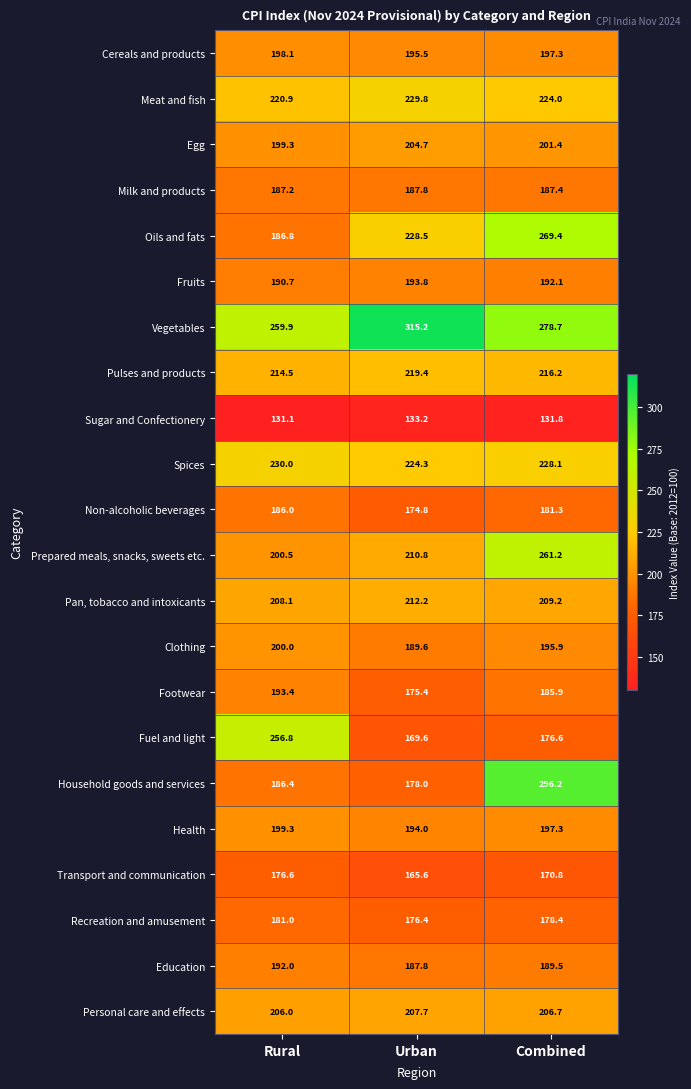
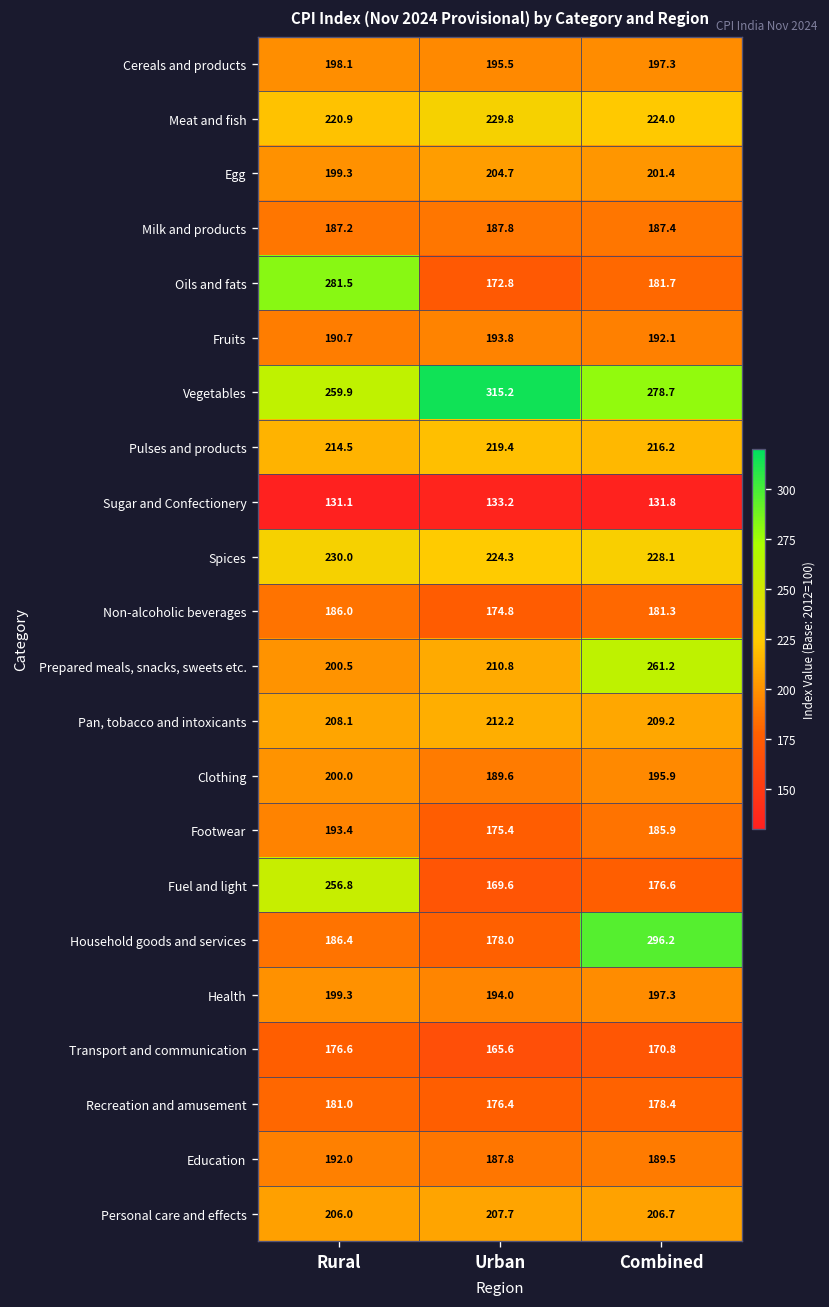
  {
    "Cereals and products": {
      "Rural": 198.1,
      "Urban": 195.5,
      "Combined": 197.3
    },
    "Meat and fish": {
      "Rural": 220.9,
      "Urban": 229.8,
      "Combined": 224.0
    },
    "Egg": {
      "Rural": 199.3,
      "Urban": 204.7,
      "Combined": 201.4
    },
    "Milk and products": {
      "Rural": 187.2,
      "Urban": 187.8,
      "Combined": 187.4
    },
    "Oils and fats": {
-     "Rural": 186.8,
-     "Urban": 228.5,
-     "Combined": 269.4
+     "Rural": 281.5,
+     "Urban": 172.8,
+     "Combined": 181.7
    },
    "Fruits": {
      "Rural": 190.7,
      "Urban": 193.8,
      "Combined": 192.1
    },
    "Vegetables": {
      "Rural": 259.9,
      "Urban": 315.2,
      "Combined": 278.7
    },
    "Pulses and products": {
      "Rural": 214.5,
      "Urban": 219.4,
      "Combined": 216.2
    },
    "Sugar and Confectionery": {
      "Rural": 131.1,
      "Urban": 133.2,
      "Combined": 131.8
    },
    "Spices": {
      "Rural": 230.0,
      "Urban": 224.3,
      "Combined": 228.1
    },
    "Non-alcoholic beverages": {
      "Rural": 186.0,
      "Urban": 174.8,
      "Combined": 181.3
    },
    "Prepared meals, snacks, sweets etc.": {
      "Rural": 200.5,
      "Urban": 210.8,
      "Combined": 261.2
    },
    "Pan, tobacco and intoxicants": {
      "Rural": 208.1,
      "Urban": 212.2,
      "Combined": 209.2
    },
    "Clothing": {
      "Rural": 200.0,
      "Urban": 189.6,
      "Combined": 195.9
    },
    "Footwear": {
      "Rural": 193.4,
      "Urban": 175.4,
      "Combined": 185.9
    },
    "Fuel and light": {
      "Rural": 256.8,
      "Urban": 169.6,
      "Combined": 176.6
    },
    "Household goods and services": {
      "Rural": 186.4,
      "Urban": 178.0,
      "Combined": 296.2
    },
    "Health": {
      "Rural": 199.3,
      "Urban": 194.0,
      "Combined": 197.3
    },
    "Transport and communication": {
      "Rural": 176.6,
      "Urban": 165.6,
      "Combined": 170.8
    },
    "Recreation and amusement": {
      "Rural": 181.0,
      "Urban": 176.4,
      "Combined": 178.4
    },
    "Education": {
      "Rural": 192.0,
      "Urban": 187.8,
      "Combined": 189.5
    },
    "Personal care and effects": {
      "Rural": 206.0,
      "Urban": 207.7,
      "Combined": 206.7
    }
  }
